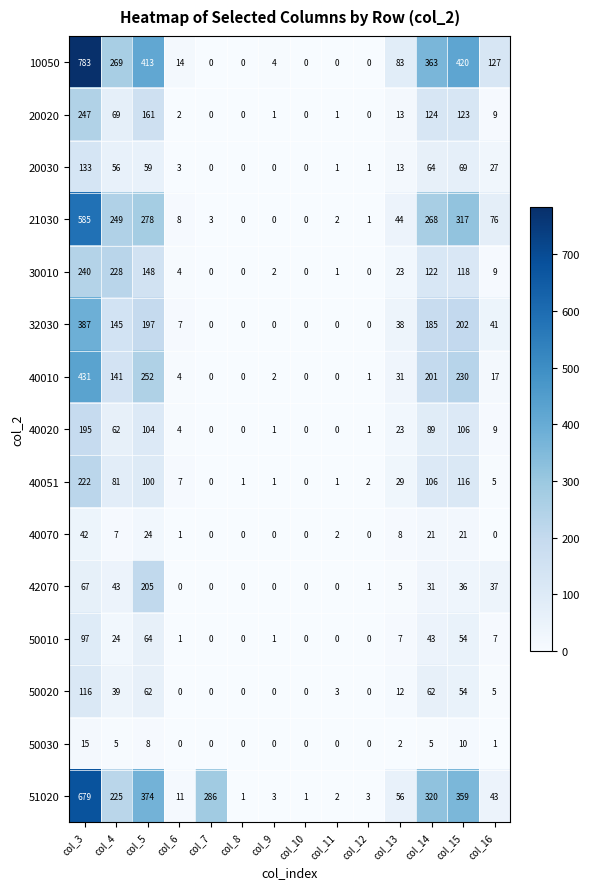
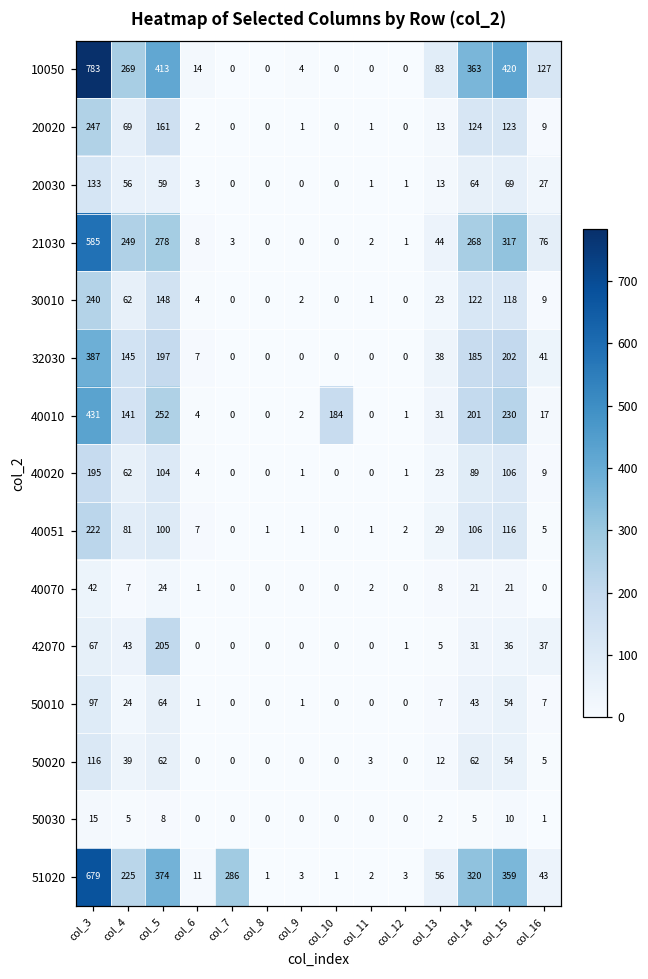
  {
    "30010": {
      "col_3": 240,
-     "col_4": 228,
+     "col_4": 62,
      "col_5": 148,
      "col_6": 4,
      "col_7": 0,
      "col_8": 0,
      "col_9": 2,
      "col_10": 0,
      "col_11": 1,
      "col_12": 0,
      "col_13": 23,
      "col_14": 122,
      "col_15": 118,
      "col_16": 9
    },
    "40010": {
      "col_3": 431,
      "col_4": 141,
      "col_5": 252,
      "col_6": 4,
      "col_7": 0,
      "col_8": 0,
      "col_9": 2,
-     "col_10": 0,
+     "col_10": 184,
      "col_11": 0,
      "col_12": 1,
      "col_13": 31,
      "col_14": 201,
      "col_15": 230,
      "col_16": 17
    }
  }
